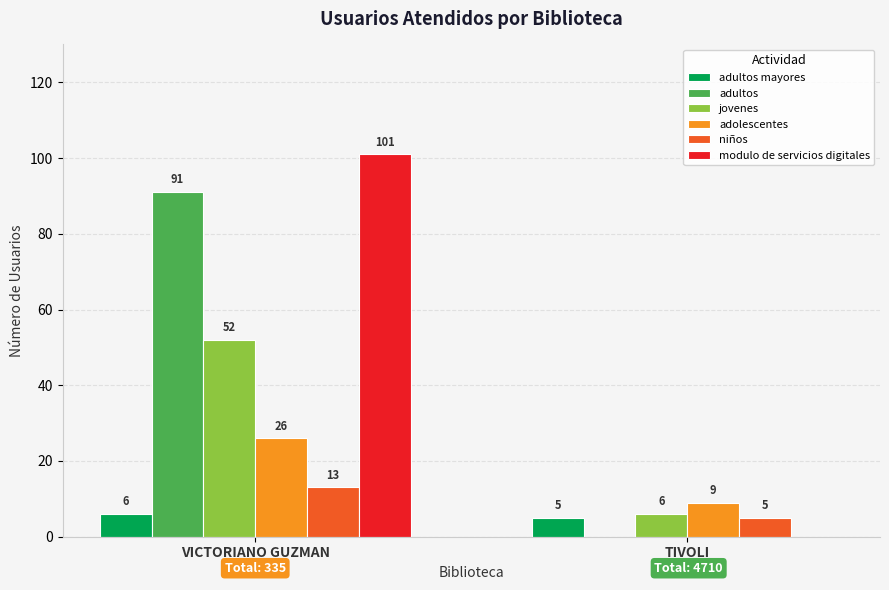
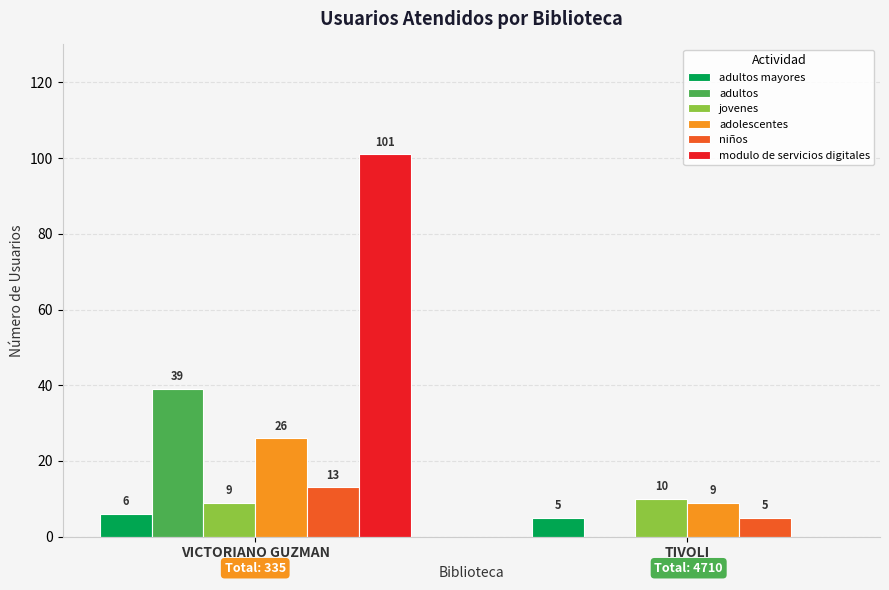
  {
    "adultos mayores": {
      "VICTORIANO GUZMAN": 6,
      "TIVOLI": 5
    },
    "adultos": {
-     "VICTORIANO GUZMAN": 91
+     "VICTORIANO GUZMAN": 39
    },
    "jovenes": {
-     "VICTORIANO GUZMAN": 52,
-     "TIVOLI": 6
+     "VICTORIANO GUZMAN": 9,
+     "TIVOLI": 10
    },
    "modulo de servicios digitales": {
      "VICTORIANO GUZMAN": 101
    }
  }
